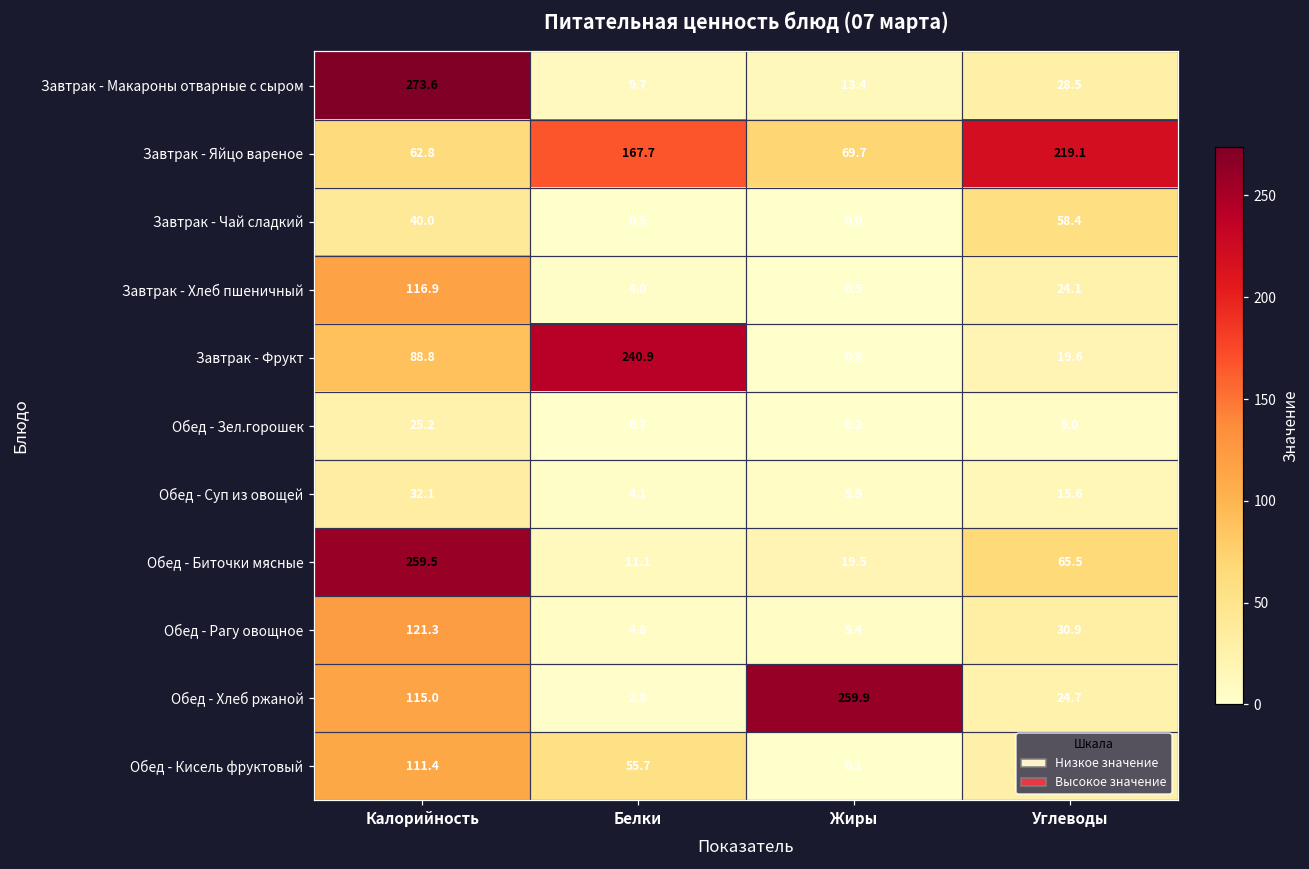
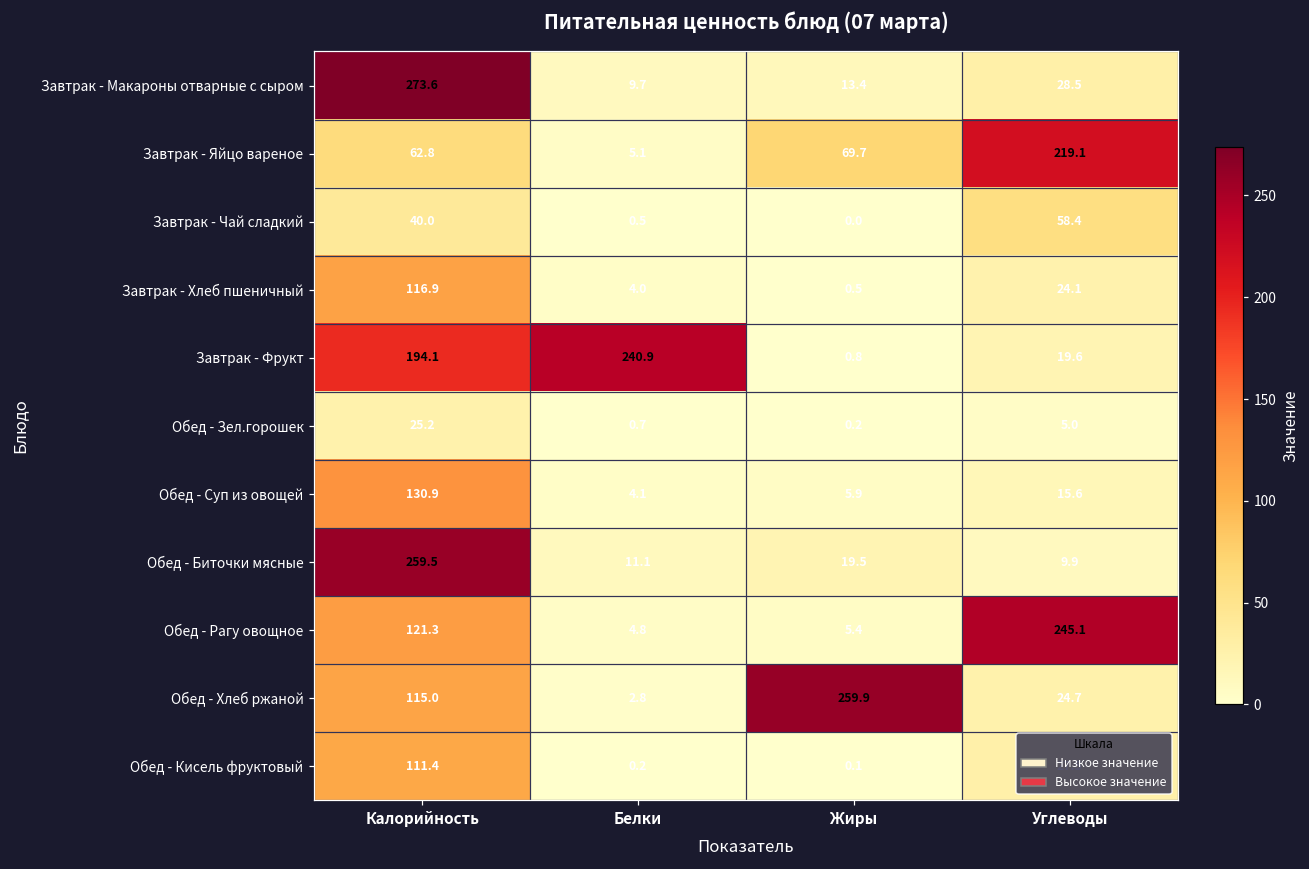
  {
    "Завтрак - Макароны отварные с сыром": {
      "Калорийность": 273.6,
      "Белки": 9.7,
      "Жиры": 13.4,
      "Углеводы": 28.5
    },
    "Завтрак - Яйцо вареное": {
      "Калорийность": 62.8,
-     "Белки": 167.7,
+     "Белки": 5.1,
      "Жиры": 69.7,
      "Углеводы": 219.1
    },
    "Завтрак - Чай сладкий": {
      "Калорийность": 40.0,
      "Белки": 0.5,
      "Жиры": 0.0,
      "Углеводы": 58.4
    },
    "Завтрак - Хлеб пшеничный": {
      "Калорийность": 116.9,
      "Белки": 4.0,
      "Жиры": 0.5,
      "Углеводы": 24.1
    },
    "Завтрак - Фрукт": {
-     "Калорийность": 88.8,
+     "Калорийность": 194.1,
      "Белки": 240.9,
      "Жиры": 0.8,
      "Углеводы": 19.6
    },
    "Обед - Зел.горошек": {
      "Калорийность": 25.2,
      "Белки": 0.7,
      "Жиры": 0.2,
      "Углеводы": 5.0
    },
    "Обед - Суп из овощей": {
-     "Калорийность": 32.1,
+     "Калорийность": 130.9,
      "Белки": 4.1,
      "Жиры": 5.9,
      "Углеводы": 15.6
    },
    "Обед - Биточки мясные": {
      "Калорийность": 259.5,
      "Белки": 11.1,
      "Жиры": 19.5,
-     "Углеводы": 65.5
+     "Углеводы": 9.9
    },
    "Обед - Рагу овощное": {
      "Калорийность": 121.3,
      "Белки": 4.8,
      "Жиры": 5.4,
-     "Углеводы": 30.9
+     "Углеводы": 245.1
    },
    "Обед - Хлеб ржаной": {
      "Калорийность": 115.0,
      "Белки": 2.8,
      "Жиры": 259.9,
      "Углеводы": 24.7
    },
    "Обед - Кисель фруктовый": {
      "Калорийность": 111.4,
-     "Белки": 55.7,
+     "Белки": 0.2,
      "Жиры": 0.1
    }
  }
